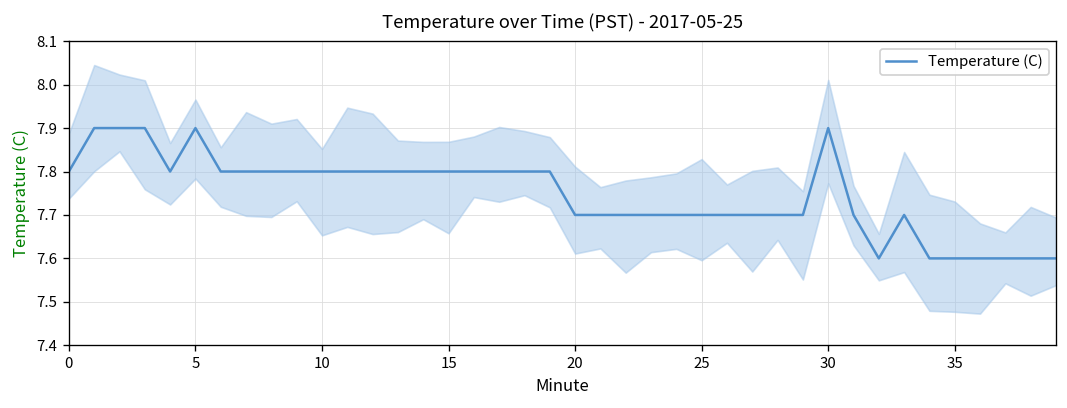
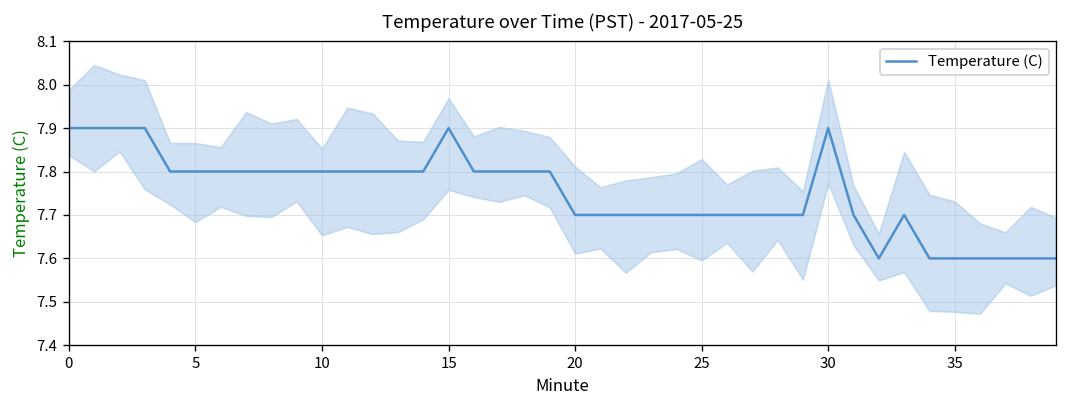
  {
    "Temperature (C)": {
-     "0": 7.8,
-     "5": 7.9,
+     "0": 7.9,
+     "5": 7.8,
      "10": 7.8,
-     "15": 7.8,
+     "15": 7.9,
      "20": 7.7,
      "25": 7.7,
      "30": 7.9,
      "35": 7.6
    }
  }
